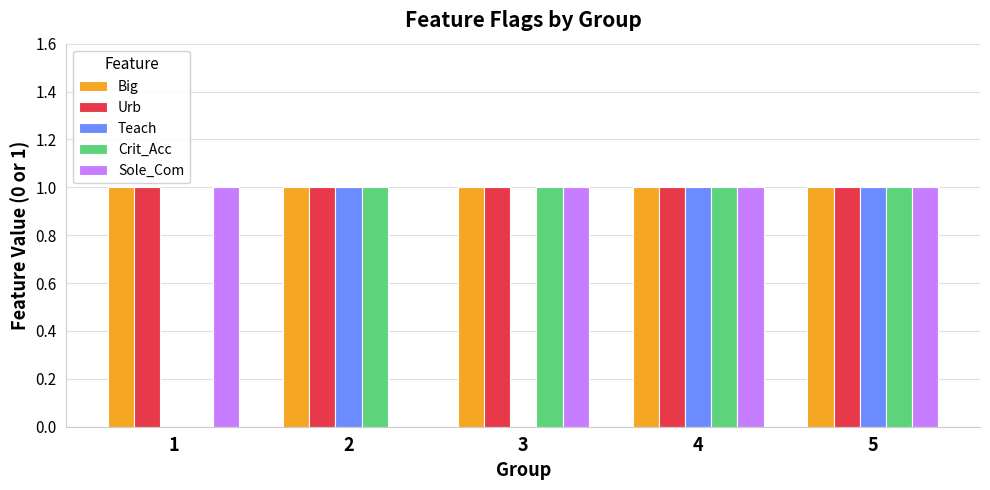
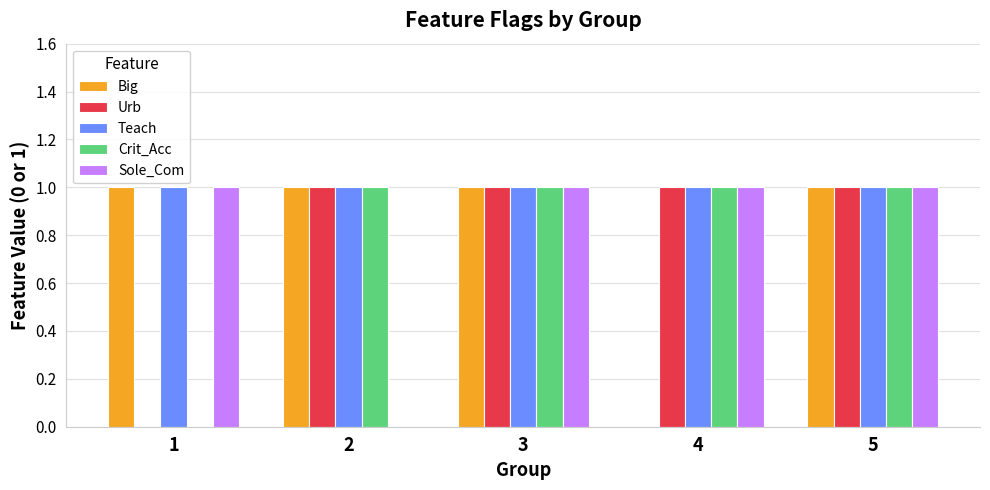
  {
    "Big": {
      "1": 1,
      "2": 1,
      "3": 1,
-     "4": 1,
+     "4": 0,
      "5": 1
    },
    "Urb": {
-     "1": 1,
+     "1": 0,
      "2": 1,
      "3": 1,
      "4": 1,
      "5": 1
    },
    "Teach": {
-     "1": 0,
+     "1": 1,
      "2": 1,
-     "3": 0,
+     "3": 1,
      "4": 1,
      "5": 1
    },
    "Crit_Acc": {
      "1": 0,
      "2": 1,
      "3": 1,
      "4": 1,
      "5": 1
    },
    "Sole_Com": {
      "1": 1,
      "2": 0,
      "3": 1,
      "4": 1,
      "5": 1
    }
  }
